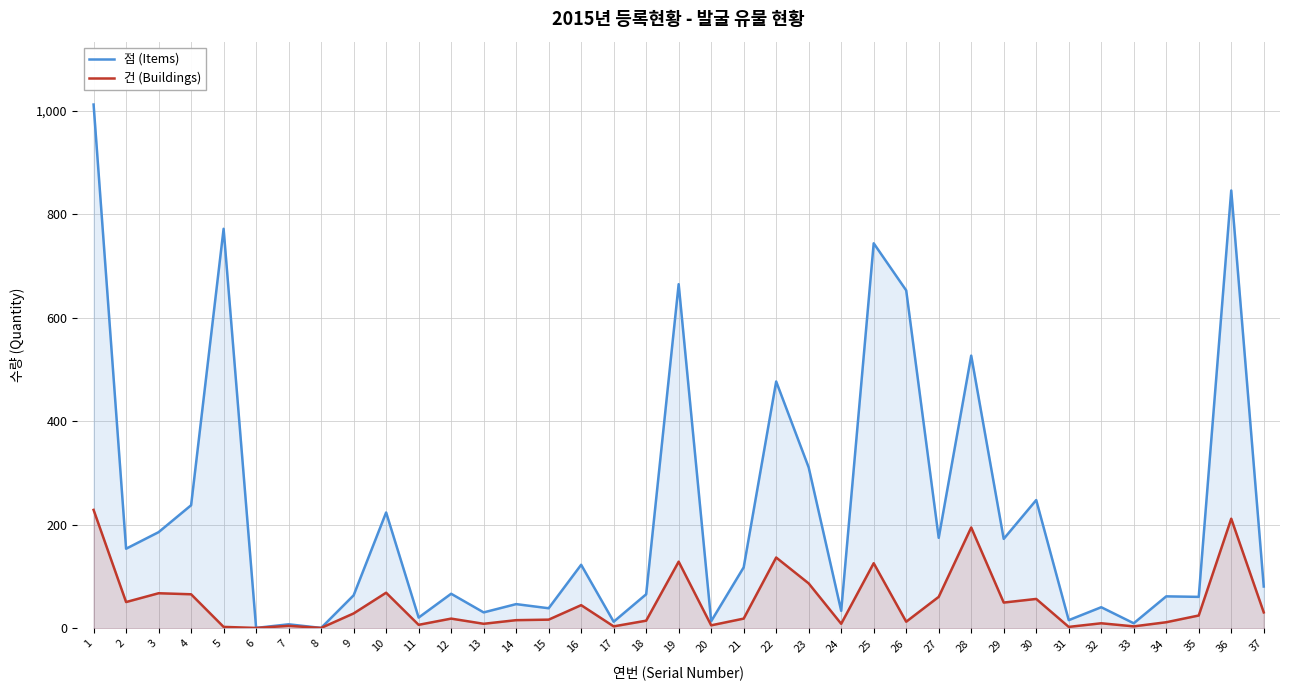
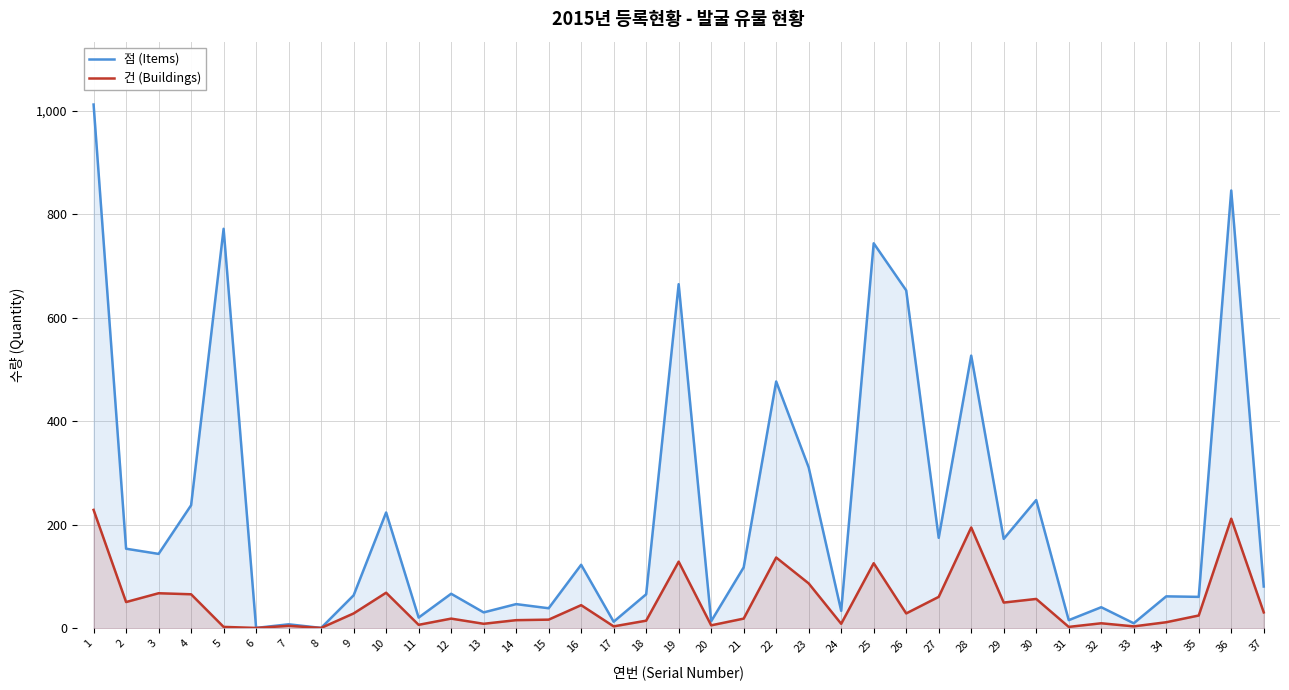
  {
    "점 (Items)": {
      "1": "1,010",
      "2": "150",
-     "3": "190",
+     "3": "140",
      "4": "240",
      "5": "770",
      "9": "60",
      "10": "220",
      "11": "20",
      "12": "70",
      "13": "30",
      "14": "50",
      "15": "40",
      "16": "120",
      "17": "10",
      "18": "70",
      "19": "670",
      "20": "10",
      "21": "120",
      "22": "480",
      "23": "310",
      "24": "30",
      "25": "740",
      "26": "650",
      "27": "180",
      "28": "530",
      "29": "170",
      "30": "250",
      "31": "20",
      "32": "40",
      "33": "10",
      "34": "60",
      "35": "60",
      "36": "850",
      "37": "80"
    },
    "건 (Buildings)": {
      "1": "230",
      "2": "50",
      "3": "70",
      "4": "70",
      "5": "0",
      "9": "30",
      "10": "70",
      "11": "10",
      "12": "20",
      "13": "10",
      "14": "20",
      "15": "20",
      "16": "50",
      "17": "0",
      "18": "20",
      "19": "130",
      "20": "10",
      "21": "20",
      "22": "140",
      "23": "90",
      "24": "10",
      "25": "130",
-     "26": "10",
+     "26": "30",
      "27": "60",
      "28": "200",
      "29": "50",
      "30": "60",
      "31": "0",
      "32": "10",
      "33": "0",
      "34": "10",
      "35": "30",
      "36": "210",
      "37": "30"
    }
  }
